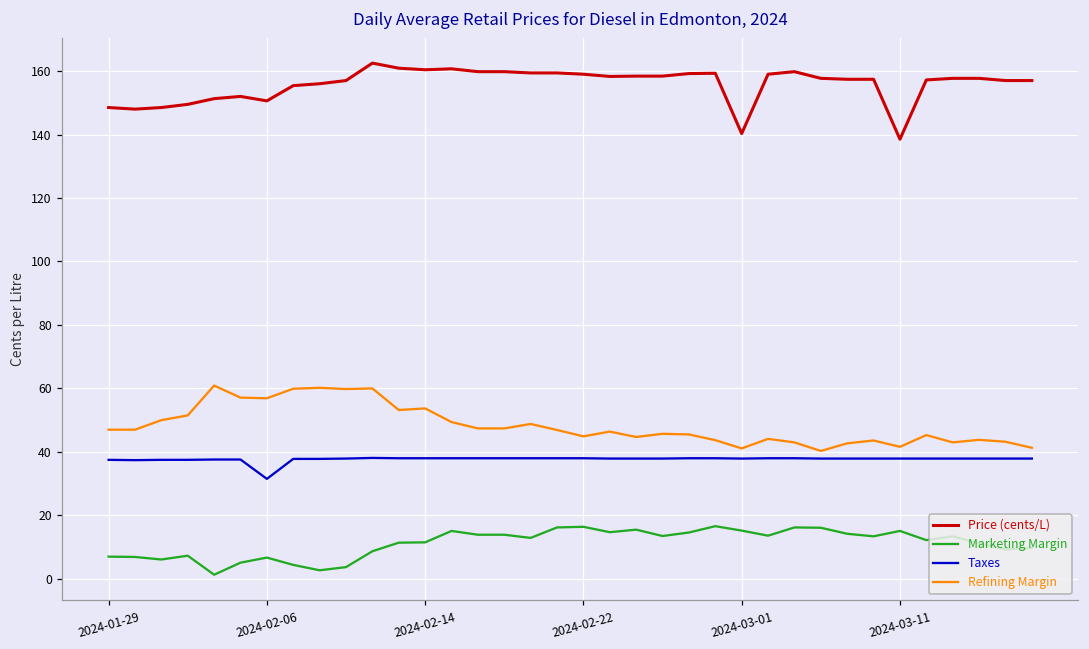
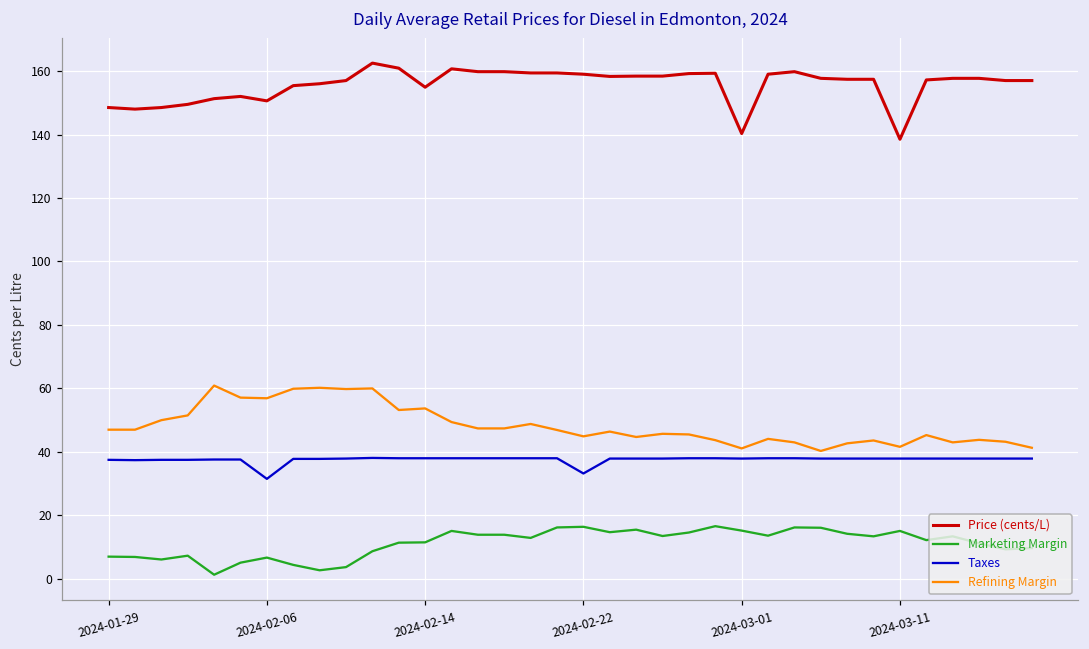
  {
    "Price (cents/L)": {
      "2024-01-29": 149,
      "2024-02-06": 151,
-     "2024-02-14": 160,
+     "2024-02-14": 155,
      "2024-02-22": 159,
      "2024-03-01": 140,
      "2024-03-11": 139
    },
    "Marketing Margin": {
      "2024-01-29": 7,
      "2024-02-06": 7,
      "2024-02-14": 12,
      "2024-02-22": 16,
      "2024-03-01": 15,
      "2024-03-11": 15
    },
    "Taxes": {
      "2024-01-29": 38,
      "2024-02-06": 32,
      "2024-02-14": 38,
-     "2024-02-22": 38,
+     "2024-02-22": 33,
      "2024-03-01": 38,
      "2024-03-11": 38
    },
    "Refining Margin": {
      "2024-01-29": 47,
      "2024-02-06": 57,
      "2024-02-14": 54,
      "2024-02-22": 45,
      "2024-03-01": 41,
      "2024-03-11": 42
    }
  }
